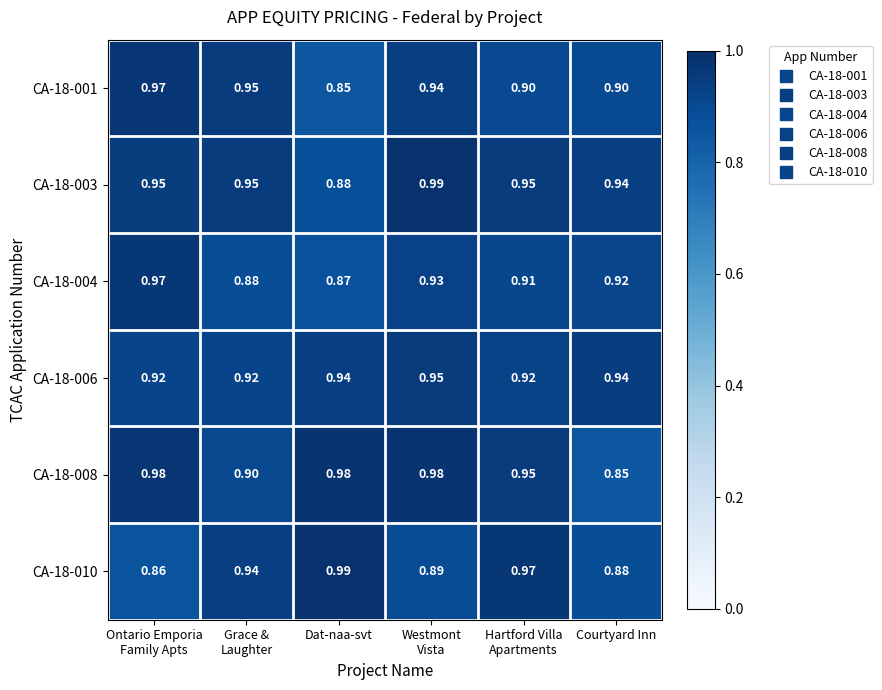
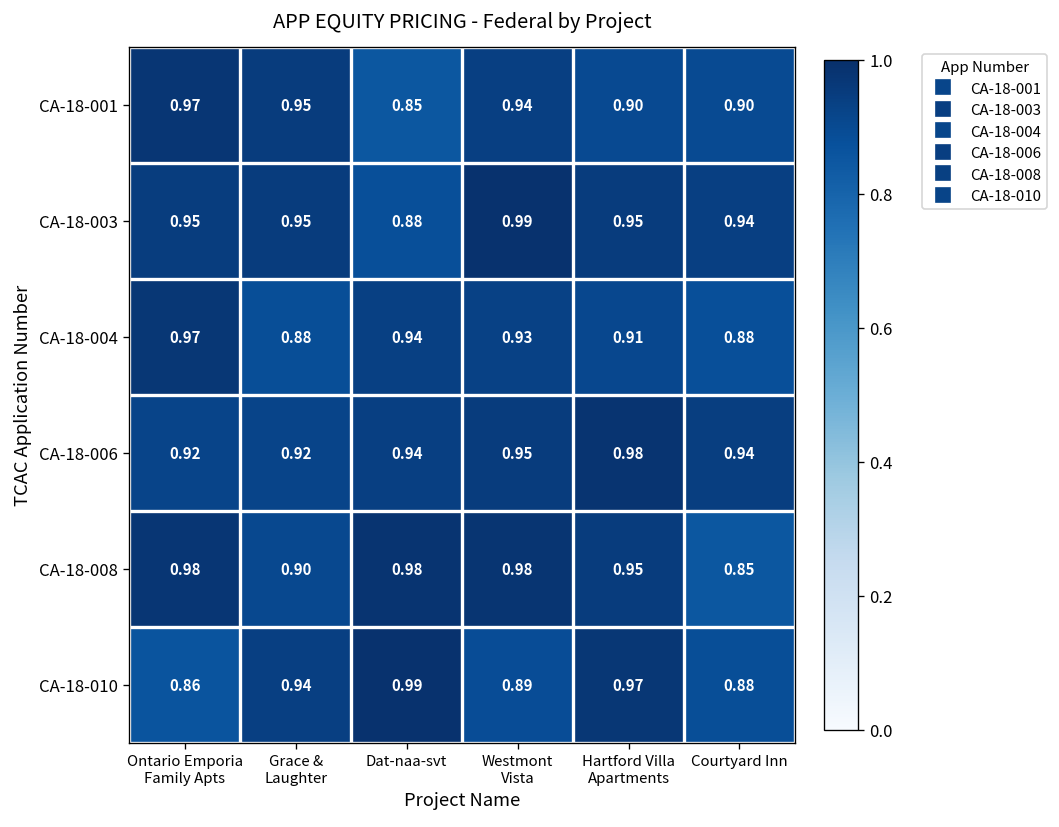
  {
    "CA-18-001": {
      "Ontario Emporia Family Apts": 0.97,
      "Grace & Laughter": 0.95,
      "Dat-naa-svt": 0.85,
      "Westmont Vista": 0.94,
      "Hartford Villa Apartments": 0.90,
      "Courtyard Inn": 0.90
    },
    "CA-18-003": {
      "Ontario Emporia Family Apts": 0.95,
      "Grace & Laughter": 0.95,
      "Dat-naa-svt": 0.88,
      "Westmont Vista": 0.99,
      "Hartford Villa Apartments": 0.95,
      "Courtyard Inn": 0.94
    },
    "CA-18-004": {
      "Ontario Emporia Family Apts": 0.97,
      "Grace & Laughter": 0.88,
-     "Dat-naa-svt": 0.87,
+     "Dat-naa-svt": 0.94,
      "Westmont Vista": 0.93,
      "Hartford Villa Apartments": 0.91,
-     "Courtyard Inn": 0.92
+     "Courtyard Inn": 0.88
    },
    "CA-18-006": {
      "Ontario Emporia Family Apts": 0.92,
      "Grace & Laughter": 0.92,
      "Dat-naa-svt": 0.94,
      "Westmont Vista": 0.95,
-     "Hartford Villa Apartments": 0.92,
+     "Hartford Villa Apartments": 0.98,
      "Courtyard Inn": 0.94
    },
    "CA-18-008": {
      "Ontario Emporia Family Apts": 0.98,
      "Grace & Laughter": 0.90,
      "Dat-naa-svt": 0.98,
      "Westmont Vista": 0.98,
      "Hartford Villa Apartments": 0.95,
      "Courtyard Inn": 0.85
    },
    "CA-18-010": {
      "Ontario Emporia Family Apts": 0.86,
      "Grace & Laughter": 0.94,
      "Dat-naa-svt": 0.99,
      "Westmont Vista": 0.89,
      "Hartford Villa Apartments": 0.97,
      "Courtyard Inn": 0.88
    }
  }
